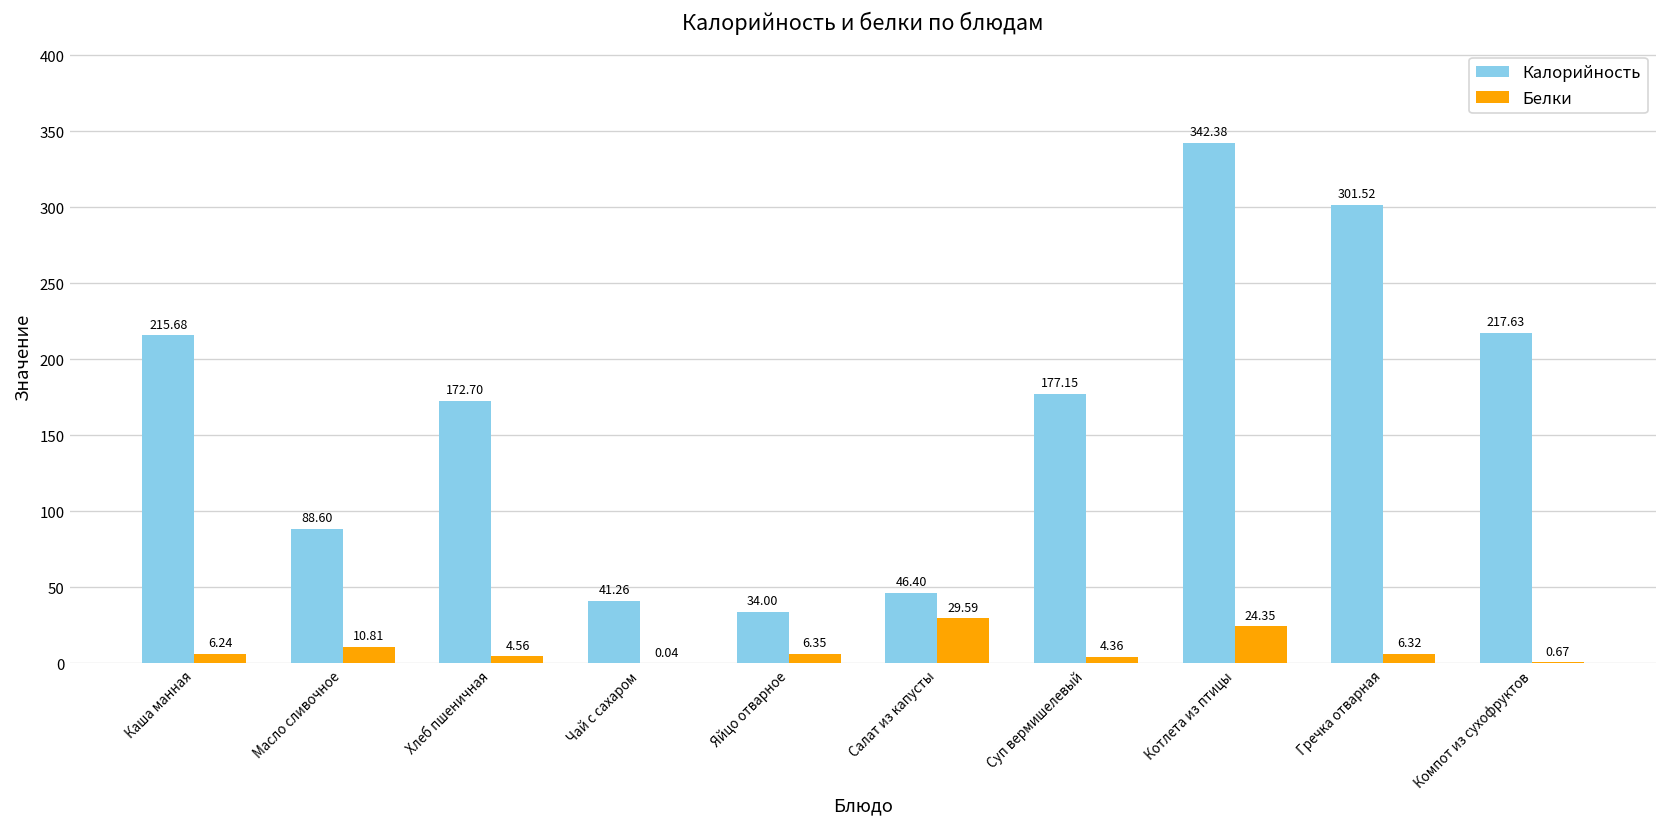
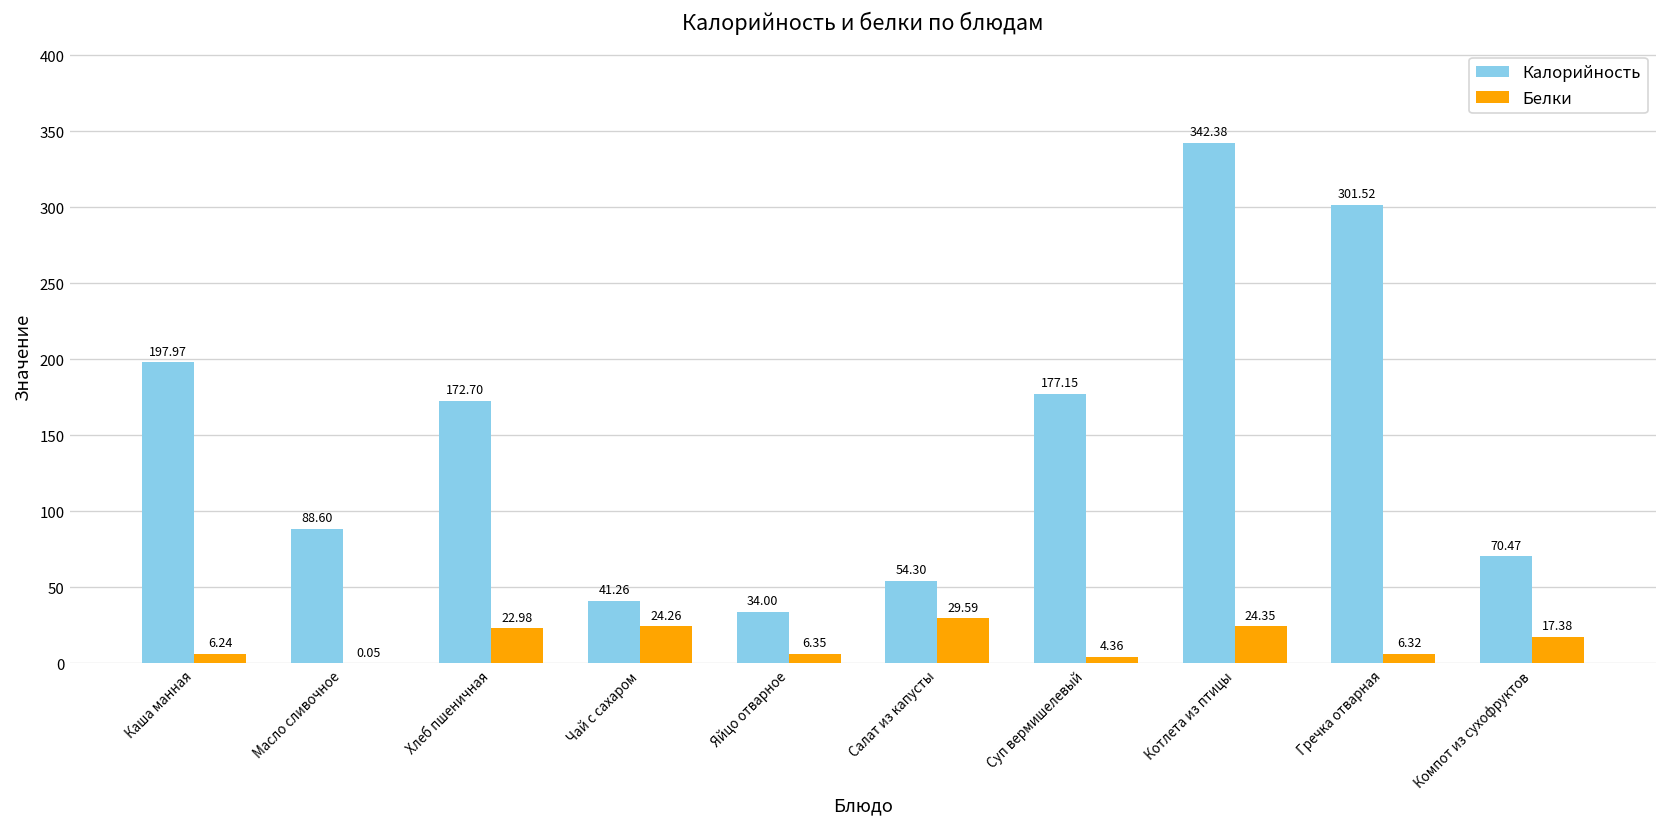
  {
    "Калорийность": {
-     "Каша манная": 215.68,
+     "Каша манная": 197.97,
      "Масло сливочное": 88.60,
      "Хлеб пшеничная": 172.70,
      "Чай с сахаром": 41.26,
      "Яйцо отварное": 34.00,
-     "Салат из капусты": 46.40,
+     "Салат из капусты": 54.30,
      "Суп вермишелевый": 177.15,
      "Котлета из птицы": 342.38,
      "Гречка отварная": 301.52,
-     "Компот из сухофруктов": 217.63
+     "Компот из сухофруктов": 70.47
    },
    "Белки": {
      "Каша манная": 6.24,
-     "Масло сливочное": 10.81,
-     "Хлеб пшеничная": 4.56,
-     "Чай с сахаром": 0.04,
+     "Масло сливочное": 0.05,
+     "Хлеб пшеничная": 22.98,
+     "Чай с сахаром": 24.26,
      "Яйцо отварное": 6.35,
      "Салат из капусты": 29.59,
      "Суп вермишелевый": 4.36,
      "Котлета из птицы": 24.35,
      "Гречка отварная": 6.32,
-     "Компот из сухофруктов": 0.67
+     "Компот из сухофруктов": 17.38
    }
  }
